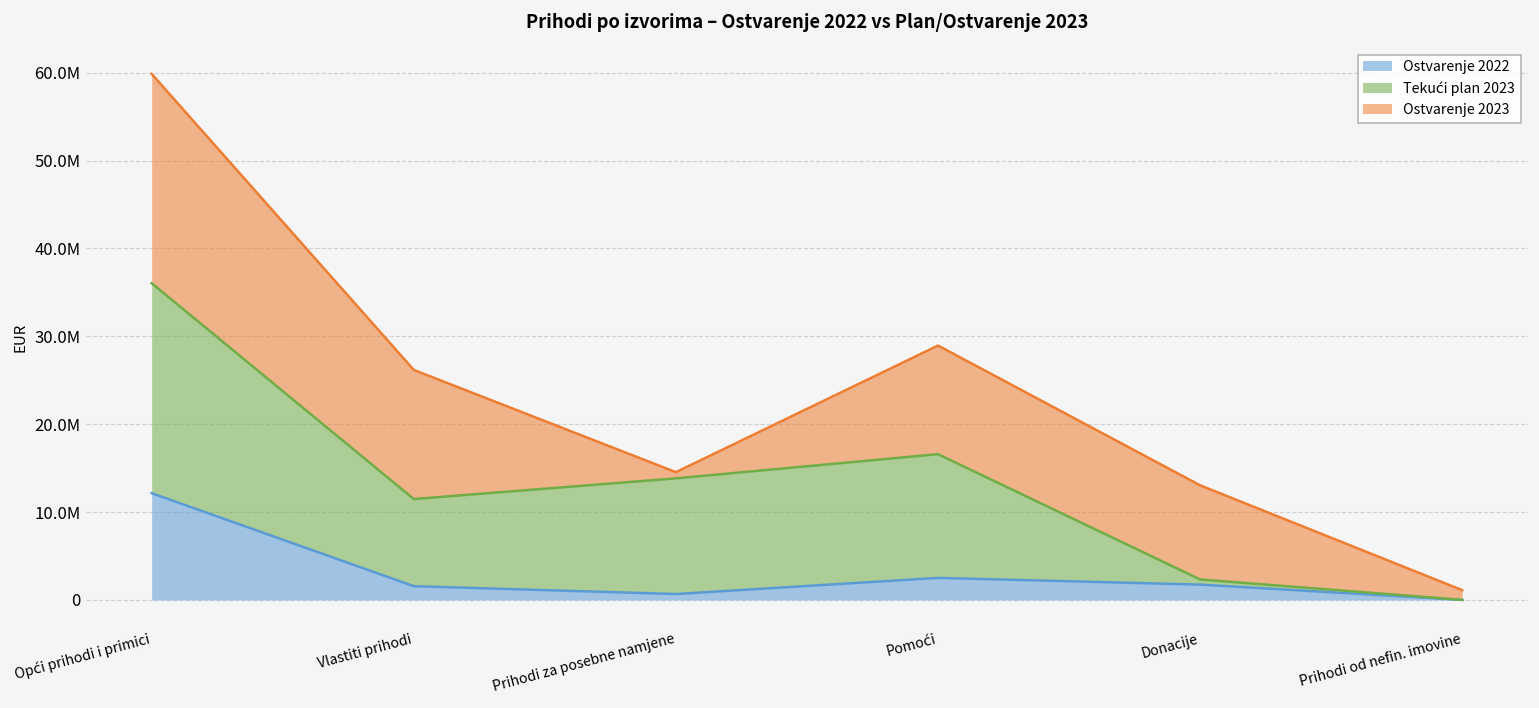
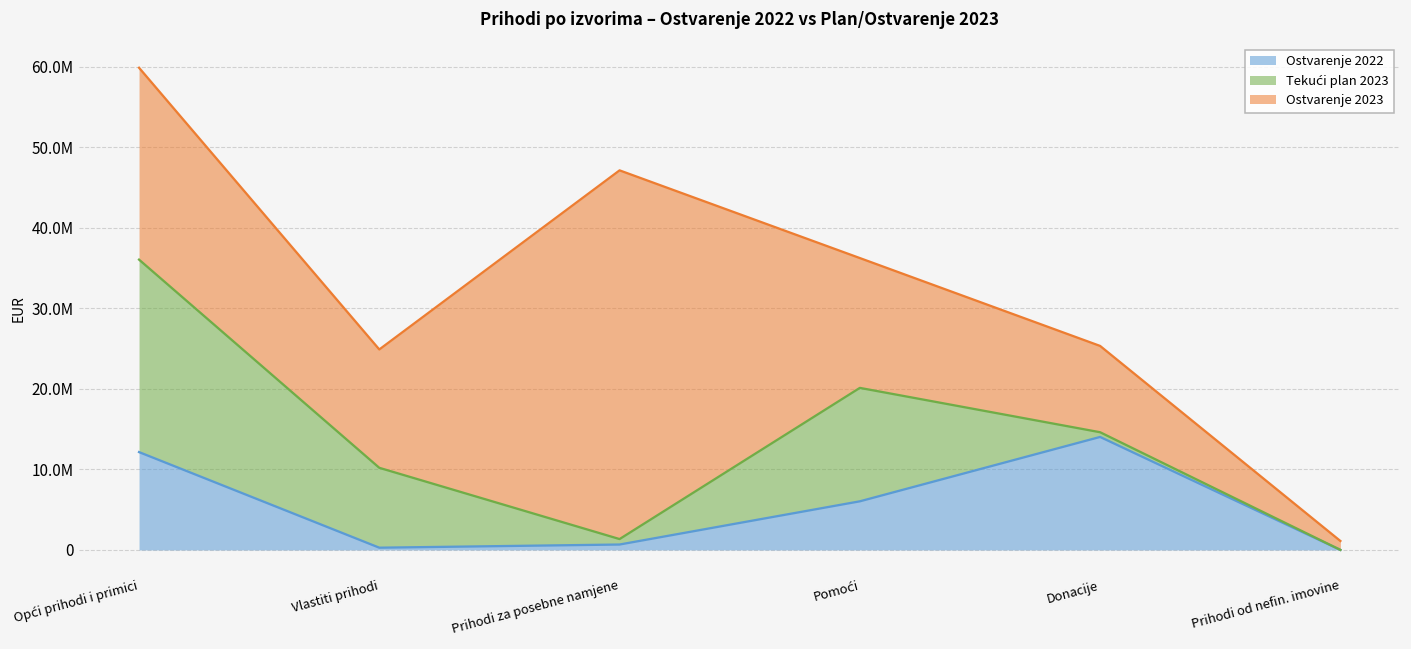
  {
    "Ostvarenje 2022": {
      "Opći prihodi i primici": 12000000,
-     "Vlastiti prihodi": 2000000,
+     "Vlastiti prihodi": 0,
      "Prihodi za posebne namjene": 1000000,
-     "Pomoći": 3000000,
-     "Donacije": 2000000
+     "Pomoći": 6000000,
+     "Donacije": 14000000
    },
    "Tekući plan 2023": {
      "Opći prihodi i primici": 24000000,
      "Vlastiti prihodi": 10000000,
-     "Prihodi za posebne namjene": 13000000,
+     "Prihodi za posebne namjene": 1000000,
      "Pomoći": 14000000,
      "Donacije": 1000000
    },
    "Ostvarenje 2023": {
      "Opći prihodi i primici": 24000000,
      "Vlastiti prihodi": 15000000,
-     "Prihodi za posebne namjene": 1000000,
-     "Pomoći": 12000000,
+     "Prihodi za posebne namjene": 46000000,
+     "Pomoći": 16000000,
      "Donacije": 11000000,
      "Prihodi od nefin. imovine": 1000000
    }
  }
